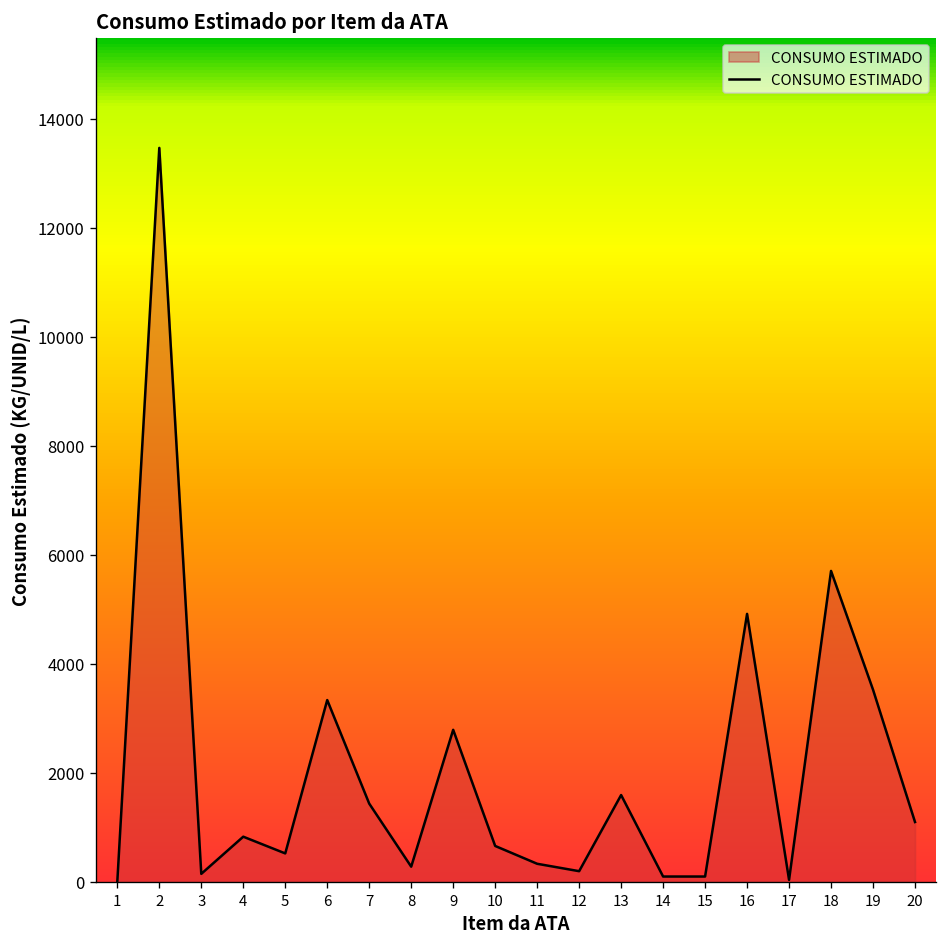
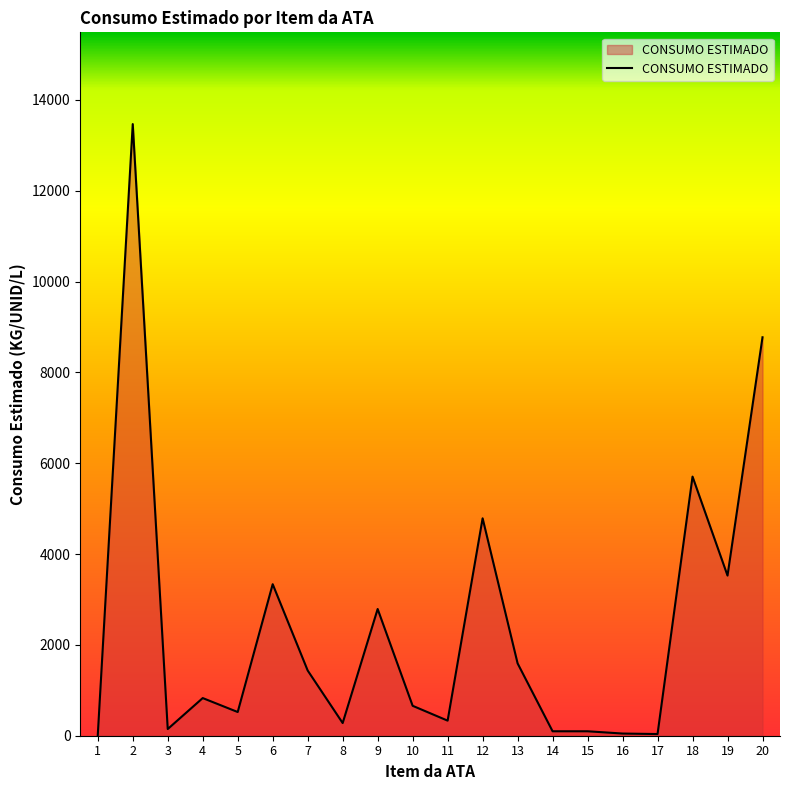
  {
    "1": 0,
    "2": 13500,
    "3": 100,
    "4": 800,
    "5": 500,
    "6": 3300,
    "7": 1400,
    "8": 300,
    "9": 2800,
    "10": 700,
    "11": 300,
-   "12": 200,
+   "12": 4800,
    "13": 1600,
    "14": 100,
    "15": 100,
-   "16": 4900,
+   "16": 0,
    "17": 0,
    "18": 5700,
    "19": 3500,
-   "20": 1100
+   "20": 8800
  }
